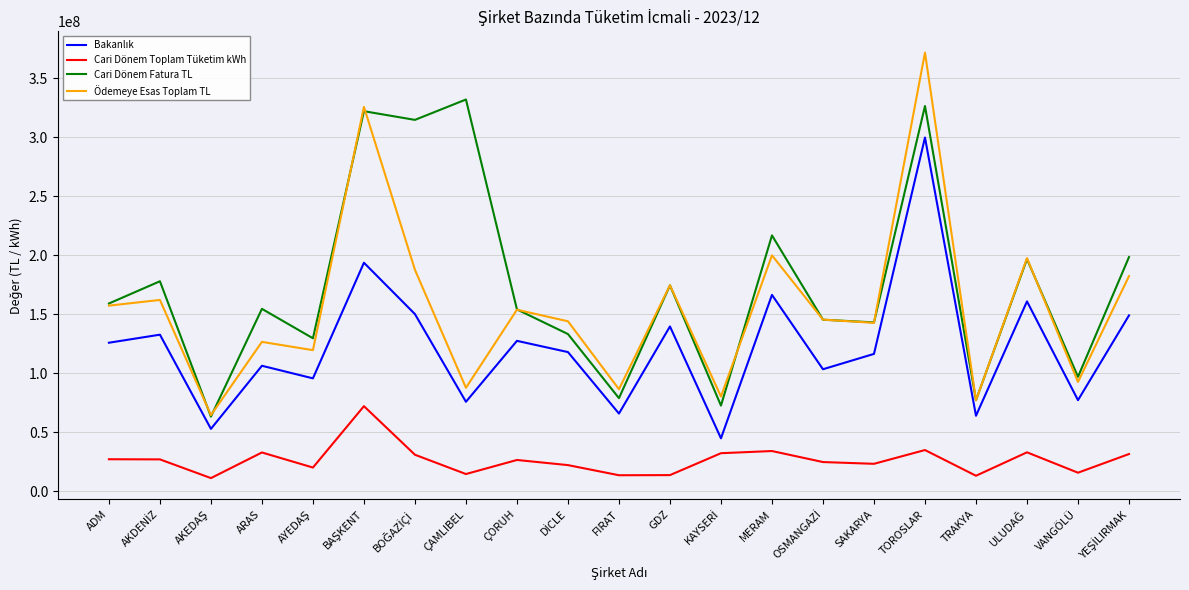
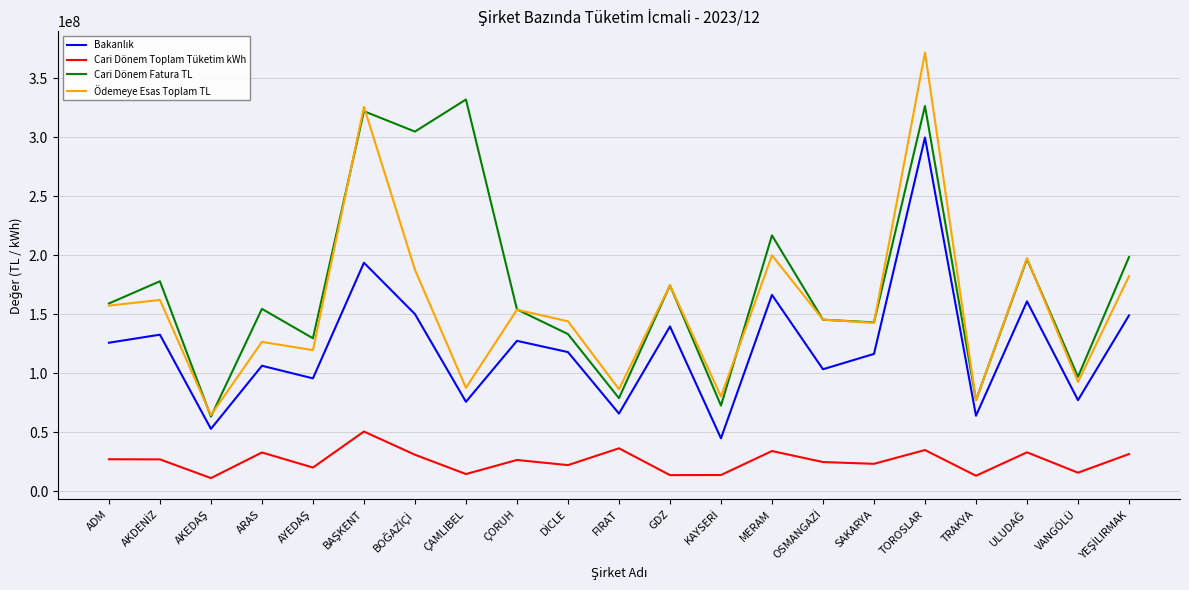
  {
    "Bakanlık": {
      "ADM": 126000000,
      "AKDENİZ": 133000000,
      "AKEDAŞ": 53000000,
      "ARAS": 106000000,
      "AYEDAŞ": 96000000,
      "BAŞKENT": 194000000,
      "BOĞAZİÇİ": 150000000,
      "ÇAMLIBEL": 76000000,
      "ÇORUH": 127000000,
      "DİCLE": 118000000,
      "FIRAT": 66000000,
      "GDZ": 140000000,
      "KAYSERİ": 45000000,
      "MERAM": 166000000,
      "OSMANGAZİ": 103000000,
      "SAKARYA": 116000000,
      "TOROSLAR": 300000000,
      "TRAKYA": 64000000,
      "ULUDAĞ": 161000000,
      "VANGÖLÜ": 77000000,
      "YEŞİLIRMAK": 149000000
    },
    "Cari Dönem Toplam Tüketim kWh": {
      "ADM": 27000000,
      "AKDENİZ": 27000000,
      "AKEDAŞ": 11000000,
      "ARAS": 33000000,
      "AYEDAŞ": 20000000,
-     "BAŞKENT": 72000000,
+     "BAŞKENT": 51000000,
      "BOĞAZİÇİ": 31000000,
      "ÇAMLIBEL": 15000000,
      "ÇORUH": 26000000,
      "DİCLE": 22000000,
-     "FIRAT": 13000000,
+     "FIRAT": 36000000,
      "GDZ": 14000000,
-     "KAYSERİ": 32000000,
+     "KAYSERİ": 14000000,
      "MERAM": 34000000,
      "OSMANGAZİ": 25000000,
      "SAKARYA": 23000000,
      "TOROSLAR": 35000000,
      "TRAKYA": 13000000,
      "ULUDAĞ": 33000000,
      "VANGÖLÜ": 16000000,
      "YEŞİLIRMAK": 31000000
    },
    "Cari Dönem Fatura TL": {
      "AKDENİZ": 178000000,
      "ARAS": 155000000,
      "AYEDAŞ": 130000000,
      "BAŞKENT": 322000000,
-     "BOĞAZİÇİ": 315000000,
+     "BOĞAZİÇİ": 305000000,
      "ÇAMLIBEL": 332000000,
      "DİCLE": 133000000,
      "FIRAT": 79000000,
      "KAYSERİ": 73000000,
      "MERAM": 217000000,
      "TOROSLAR": 327000000,
      "VANGÖLÜ": 97000000,
      "YEŞİLIRMAK": 198000000
    },
    "Ödemeye Esas Toplam TL": {
      "AKDENİZ": 162000000,
      "ARAS": 127000000,
      "AYEDAŞ": 120000000,
      "BAŞKENT": 326000000,
      "BOĞAZİÇİ": 188000000,
      "ÇAMLIBEL": 88000000,
      "DİCLE": 144000000,
      "FIRAT": 86000000,
      "KAYSERİ": 80000000,
      "MERAM": 200000000,
      "TOROSLAR": 372000000,
      "VANGÖLÜ": 93000000,
      "YEŞİLIRMAK": 182000000
    }
  }
